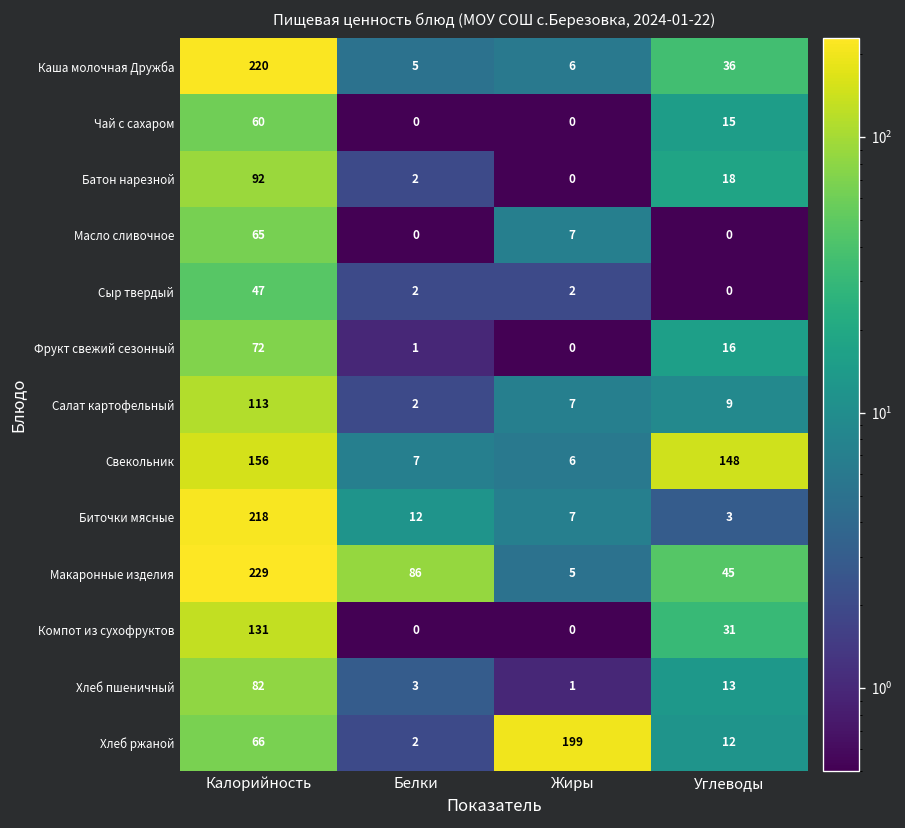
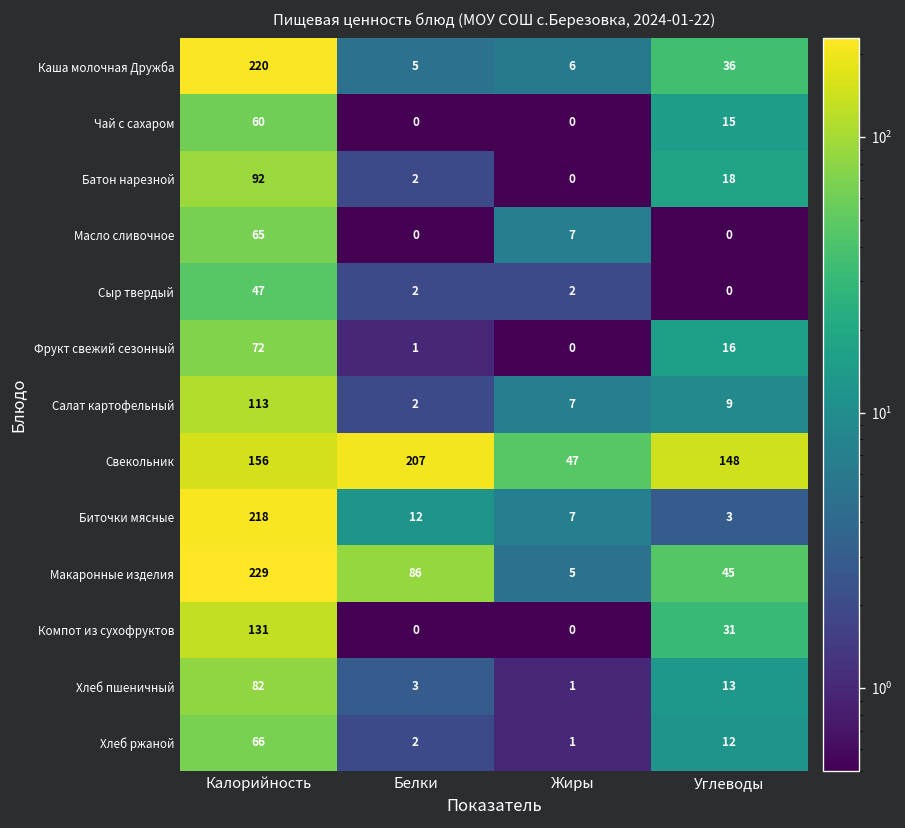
  {
    "Каша молочная Дружба": {
      "Калорийность": 220,
      "Белки": 5,
      "Жиры": 6,
      "Углеводы": 36
    },
    "Чай с сахаром": {
      "Калорийность": 60,
      "Белки": 0,
      "Жиры": 0,
      "Углеводы": 15
    },
    "Батон нарезной": {
      "Калорийность": 92,
      "Белки": 2,
      "Жиры": 0,
      "Углеводы": 18
    },
    "Масло сливочное": {
      "Калорийность": 65,
      "Белки": 0,
      "Жиры": 7,
      "Углеводы": 0
    },
    "Сыр твердый": {
      "Калорийность": 47,
      "Белки": 2,
      "Жиры": 2,
      "Углеводы": 0
    },
    "Фрукт свежий сезонный": {
      "Калорийность": 72,
      "Белки": 1,
      "Жиры": 0,
      "Углеводы": 16
    },
    "Салат картофельный": {
      "Калорийность": 113,
      "Белки": 2,
      "Жиры": 7,
      "Углеводы": 9
    },
    "Свекольник": {
      "Калорийность": 156,
-     "Белки": 7,
-     "Жиры": 6,
+     "Белки": 207,
+     "Жиры": 47,
      "Углеводы": 148
    },
    "Биточки мясные": {
      "Калорийность": 218,
      "Белки": 12,
      "Жиры": 7,
      "Углеводы": 3
    },
    "Макаронные изделия": {
      "Калорийность": 229,
      "Белки": 86,
      "Жиры": 5,
      "Углеводы": 45
    },
    "Компот из сухофруктов": {
      "Калорийность": 131,
      "Белки": 0,
      "Жиры": 0,
      "Углеводы": 31
    },
    "Хлеб пшеничный": {
      "Калорийность": 82,
      "Белки": 3,
      "Жиры": 1,
      "Углеводы": 13
    },
    "Хлеб ржаной": {
      "Калорийность": 66,
      "Белки": 2,
-     "Жиры": 199,
+     "Жиры": 1,
      "Углеводы": 12
    }
  }
